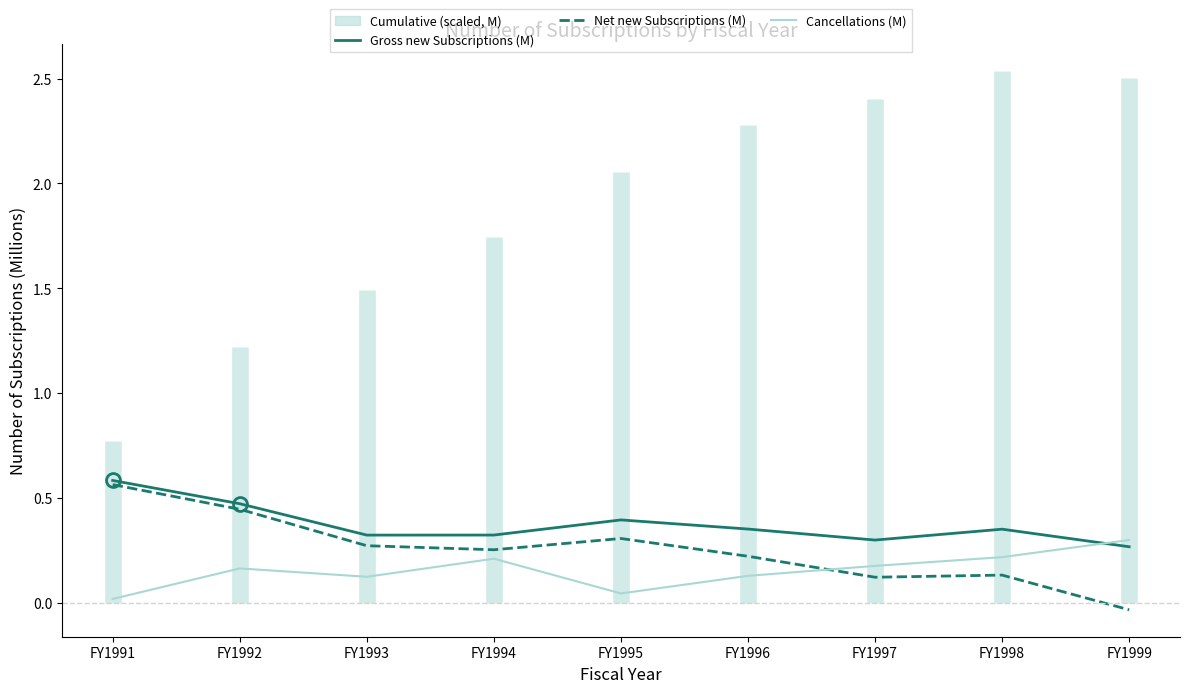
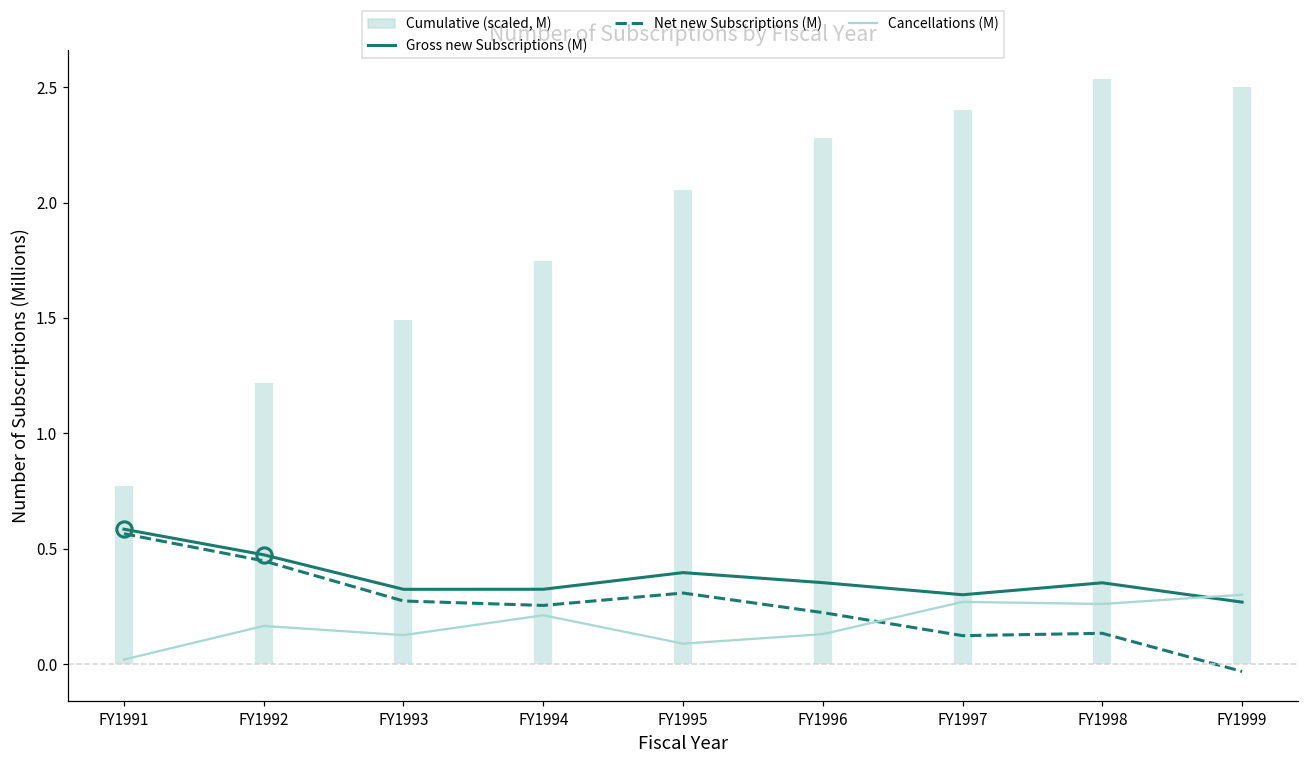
  {
    "Cancellations (M)": {
      "FY1991": 0.02,
      "FY1992": 0.17,
      "FY1993": 0.13,
      "FY1994": 0.21,
-     "FY1995": 0.05,
+     "FY1995": 0.09,
      "FY1996": 0.13,
-     "FY1997": 0.18,
-     "FY1998": 0.22,
+     "FY1997": 0.27,
+     "FY1998": 0.26,
      "FY1999": 0.30
    }
  }
